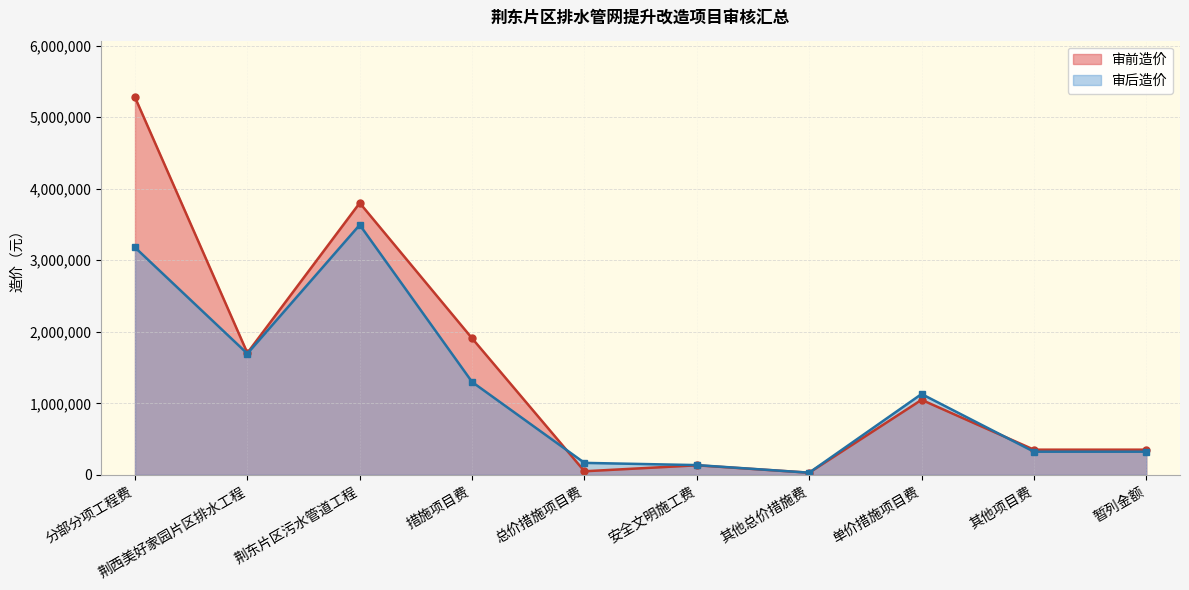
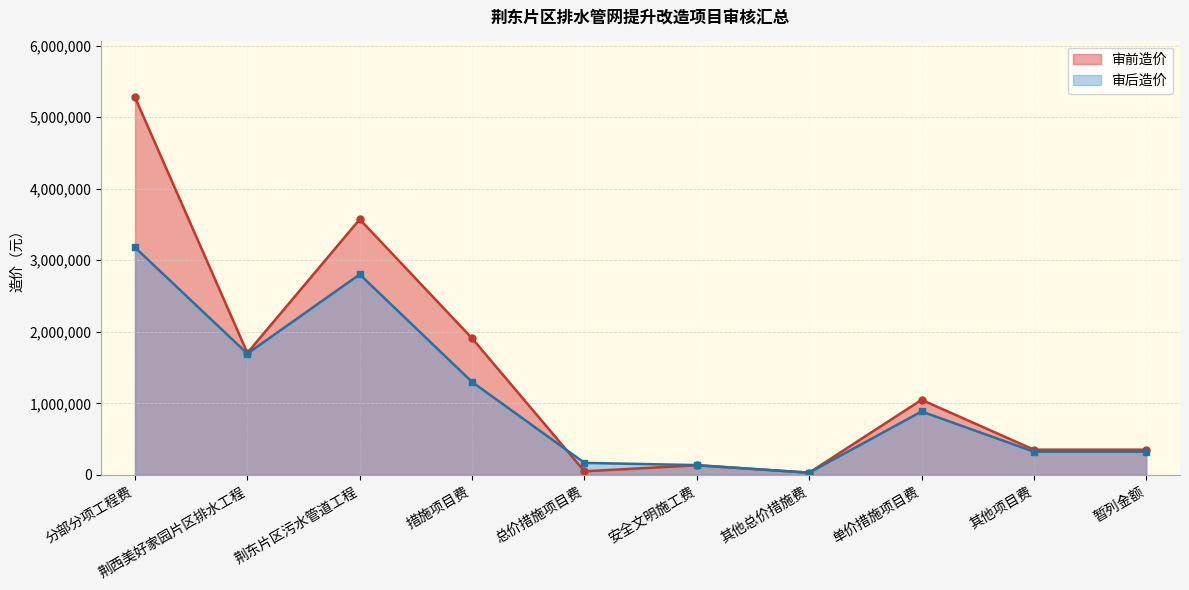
  {
    "审前造价": {
      "分部分项工程费": "5,300,000",
-     "荆东片区污水管道工程": "3,800,000",
+     "荆东片区污水管道工程": "3,600,000",
      "措施项目费": "1,900,000",
      "总价措施项目费": "100,000",
      "单价措施项目费": "1,000,000"
    },
    "审后造价": {
      "分部分项工程费": "3,200,000",
-     "荆东片区污水管道工程": "3,500,000",
+     "荆东片区污水管道工程": "2,800,000",
      "措施项目费": "1,300,000",
      "总价措施项目费": "200,000",
-     "单价措施项目费": "1,100,000"
+     "单价措施项目费": "900,000"
    }
  }
